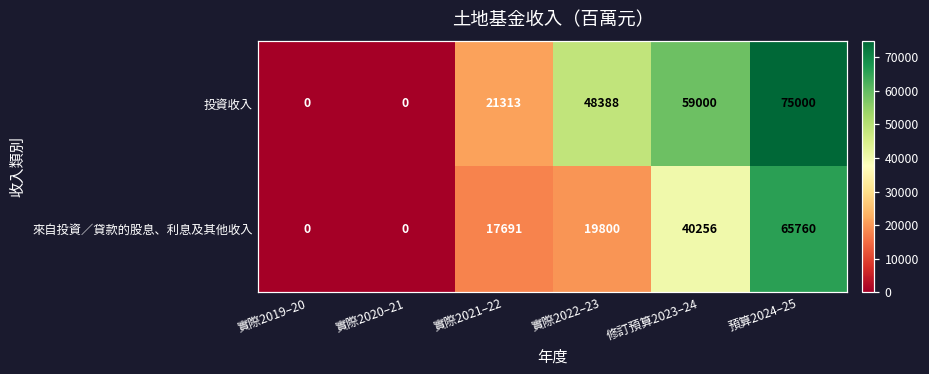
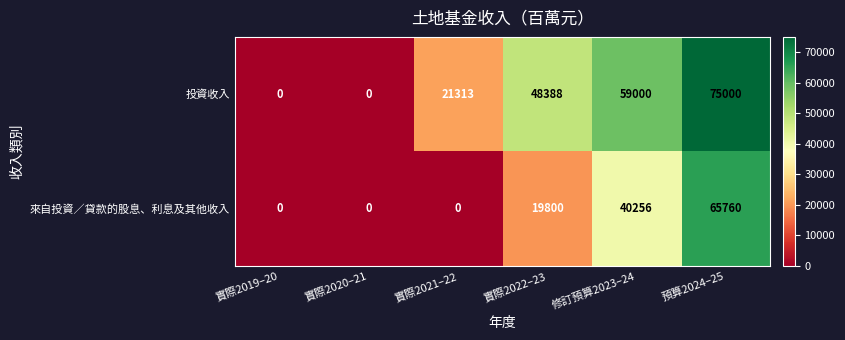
  {
    "投資收入": {
      "實際2019–20": 0,
      "實際2020–21": 0,
      "實際2021–22": 21313,
      "實際2022–23": 48388,
      "修訂預算2023–24": 59000,
      "預算2024–25": 75000
    },
    "來自投資／貸款的股息、利息及其他收入": {
      "實際2019–20": 0,
      "實際2020–21": 0,
-     "實際2021–22": 17691,
+     "實際2021–22": 0,
      "實際2022–23": 19800,
      "修訂預算2023–24": 40256,
      "預算2024–25": 65760
    }
  }
